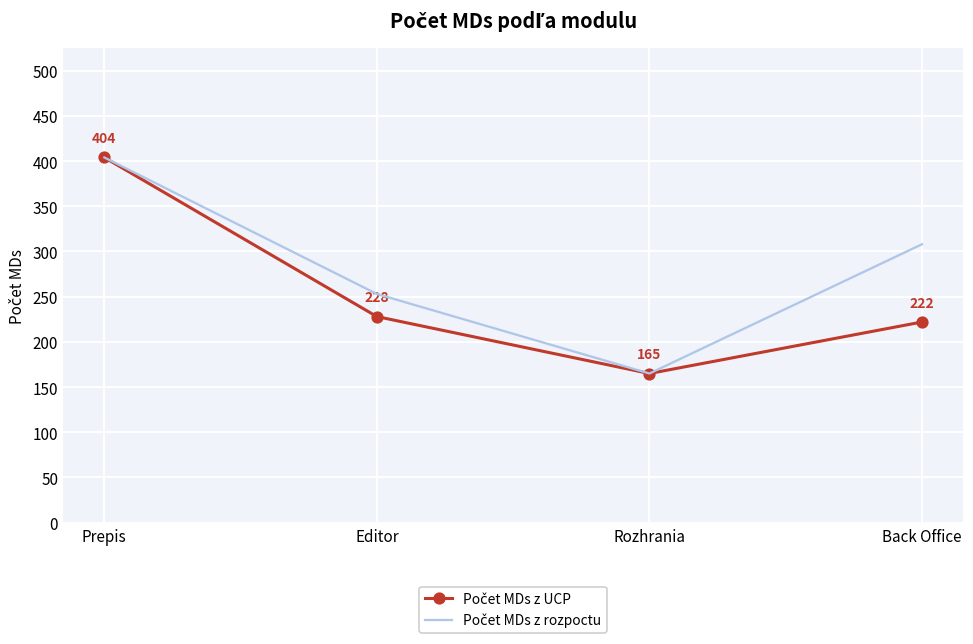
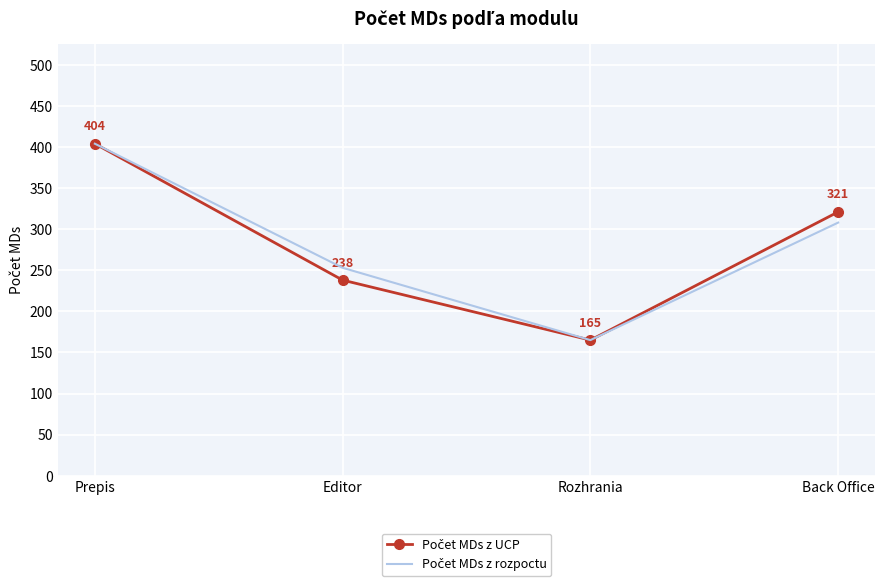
  {
    "Počet MDs z UCP": {
-     "Editor": 228,
-     "Back Office": 222
+     "Editor": 238,
+     "Back Office": 321
    },
    "Počet MDs z rozpoctu": {
      "Back Office": 310
    }
  }
